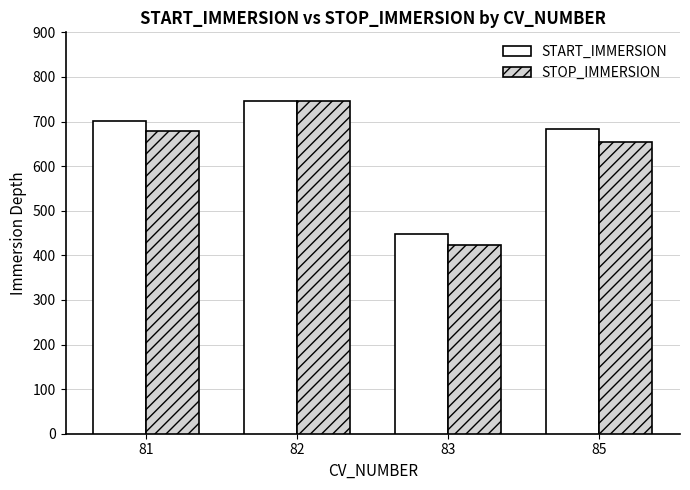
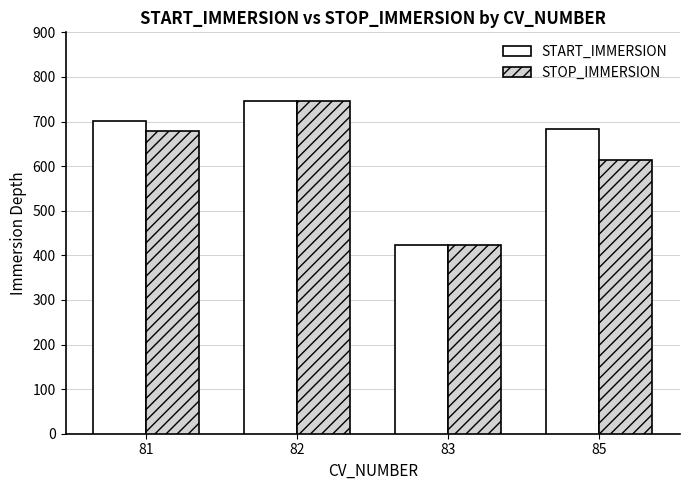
  {
    "START_IMMERSION": {
      "81": 700,
      "82": 750,
-     "83": 450,
+     "83": 420,
      "85": 680
    },
    "STOP_IMMERSION": {
      "81": 680,
      "82": 750,
      "83": 420,
-     "85": 650
+     "85": 610
    }
  }
